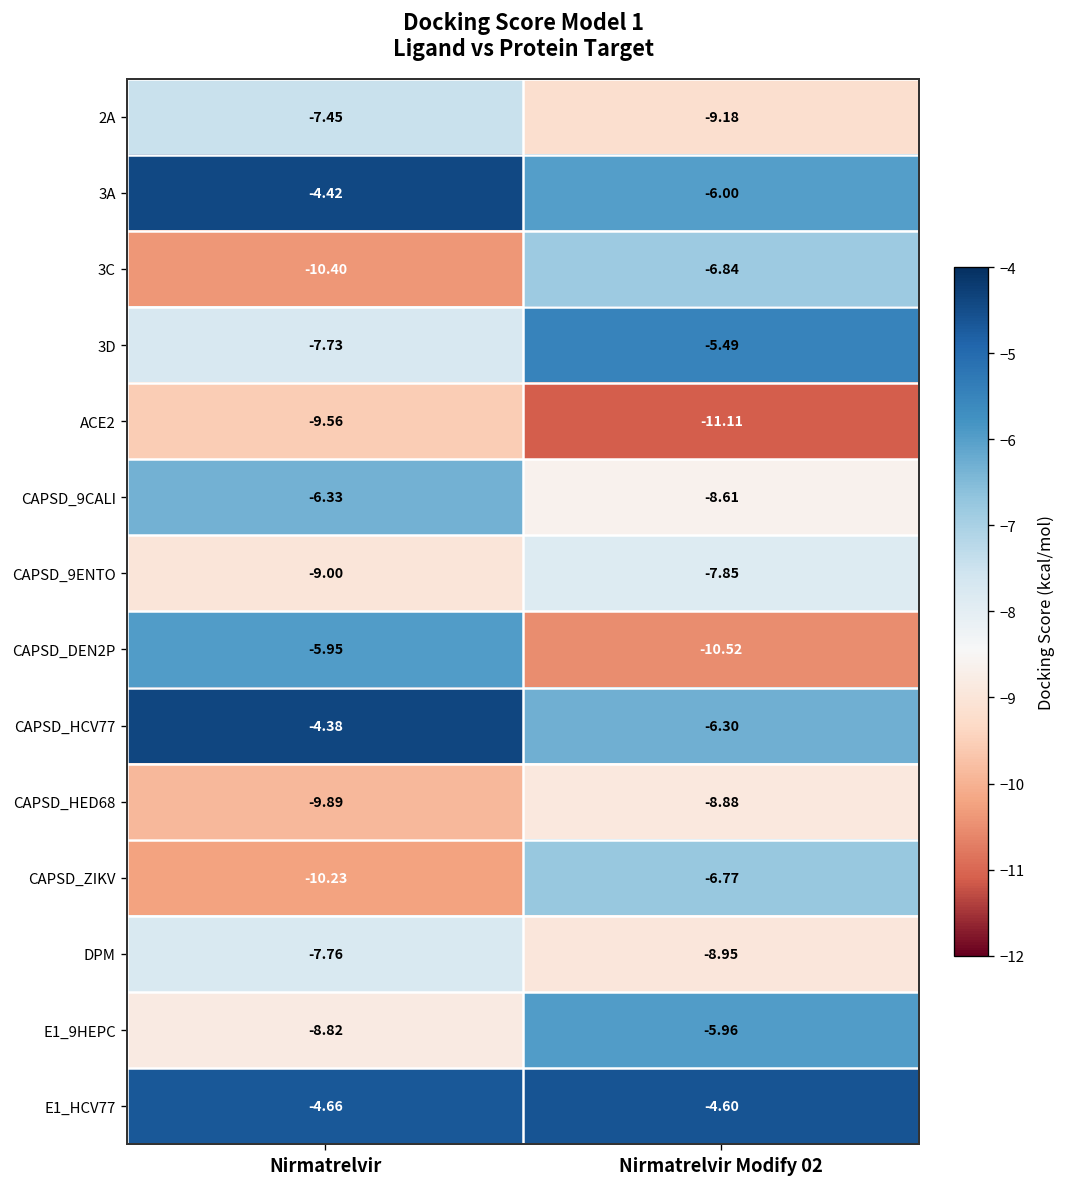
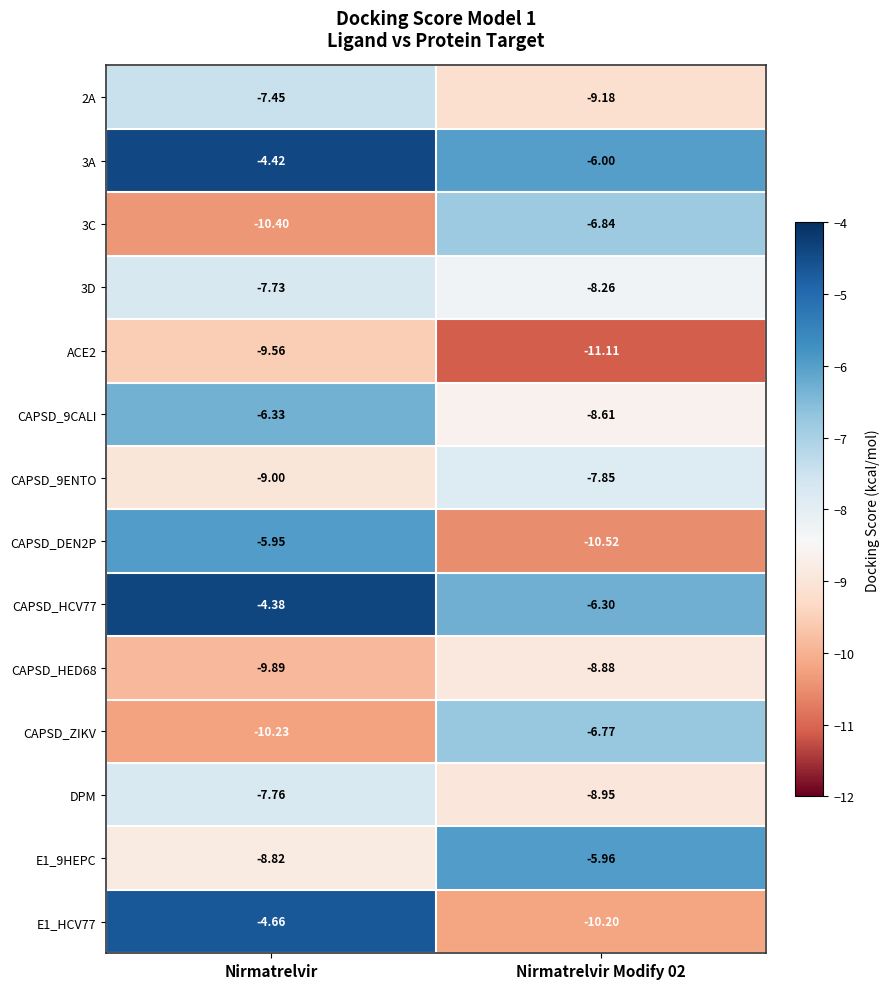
  {
    "2A": {
      "Nirmatrelvir": -7.45,
      "Nirmatrelvir Modify 02": -9.18
    },
    "3A": {
      "Nirmatrelvir": -4.42,
      "Nirmatrelvir Modify 02": -6.00
    },
    "3C": {
      "Nirmatrelvir": -10.40,
      "Nirmatrelvir Modify 02": -6.84
    },
    "3D": {
      "Nirmatrelvir": -7.73,
-     "Nirmatrelvir Modify 02": -5.49
+     "Nirmatrelvir Modify 02": -8.26
    },
    "ACE2": {
      "Nirmatrelvir": -9.56,
      "Nirmatrelvir Modify 02": -11.11
    },
    "CAPSD_9CALI": {
      "Nirmatrelvir": -6.33,
      "Nirmatrelvir Modify 02": -8.61
    },
    "CAPSD_9ENTO": {
      "Nirmatrelvir": -9.00,
      "Nirmatrelvir Modify 02": -7.85
    },
    "CAPSD_DEN2P": {
      "Nirmatrelvir": -5.95,
      "Nirmatrelvir Modify 02": -10.52
    },
    "CAPSD_HCV77": {
      "Nirmatrelvir": -4.38,
      "Nirmatrelvir Modify 02": -6.30
    },
    "CAPSD_HED68": {
      "Nirmatrelvir": -9.89,
      "Nirmatrelvir Modify 02": -8.88
    },
    "CAPSD_ZIKV": {
      "Nirmatrelvir": -10.23,
      "Nirmatrelvir Modify 02": -6.77
    },
    "DPM": {
      "Nirmatrelvir": -7.76,
      "Nirmatrelvir Modify 02": -8.95
    },
    "E1_9HEPC": {
      "Nirmatrelvir": -8.82,
      "Nirmatrelvir Modify 02": -5.96
    },
    "E1_HCV77": {
      "Nirmatrelvir": -4.66,
-     "Nirmatrelvir Modify 02": -4.60
+     "Nirmatrelvir Modify 02": -10.20
    }
  }
